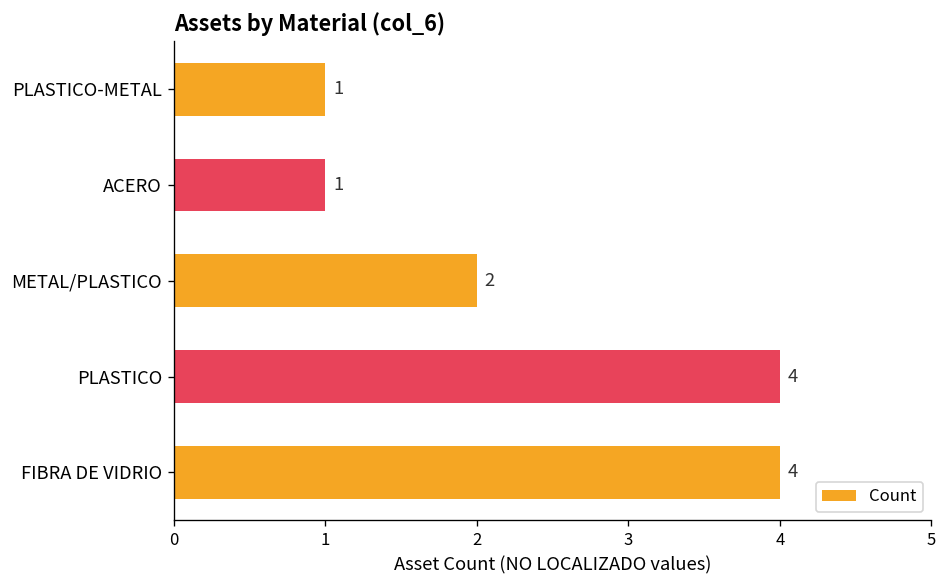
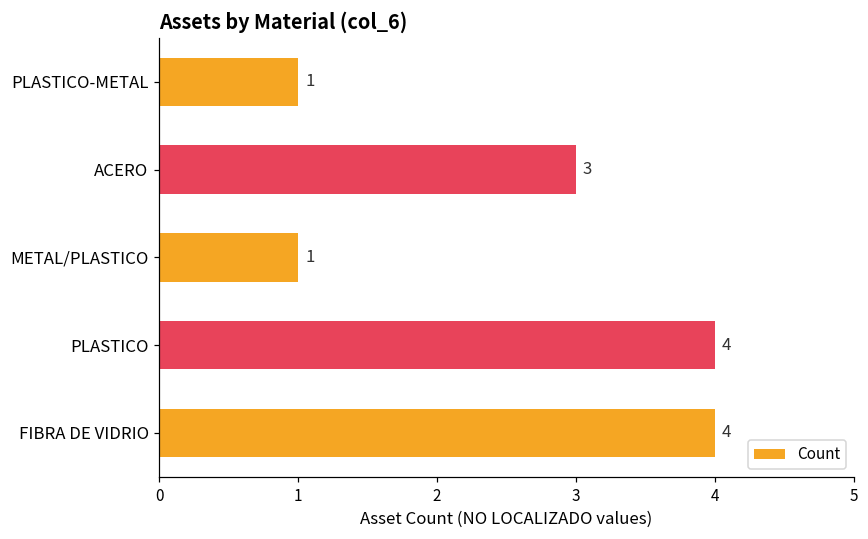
  {
    "PLASTICO-METAL": 1,
-   "ACERO": 1,
-   "METAL/PLASTICO": 2,
+   "ACERO": 3,
+   "METAL/PLASTICO": 1,
    "PLASTICO": 4,
    "FIBRA DE VIDRIO": 4
  }
